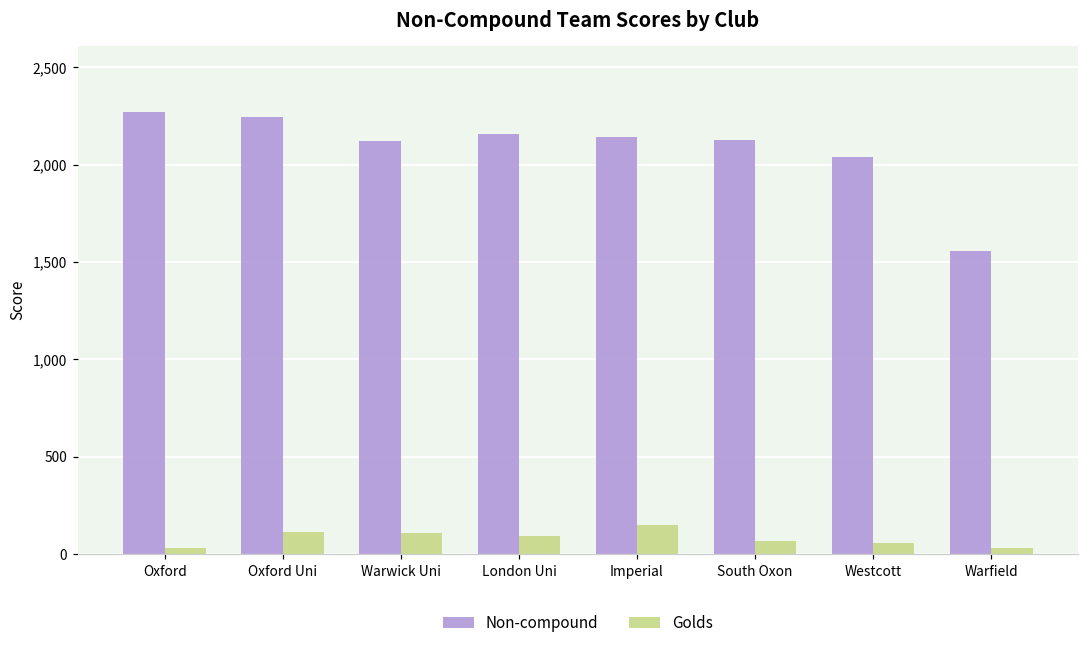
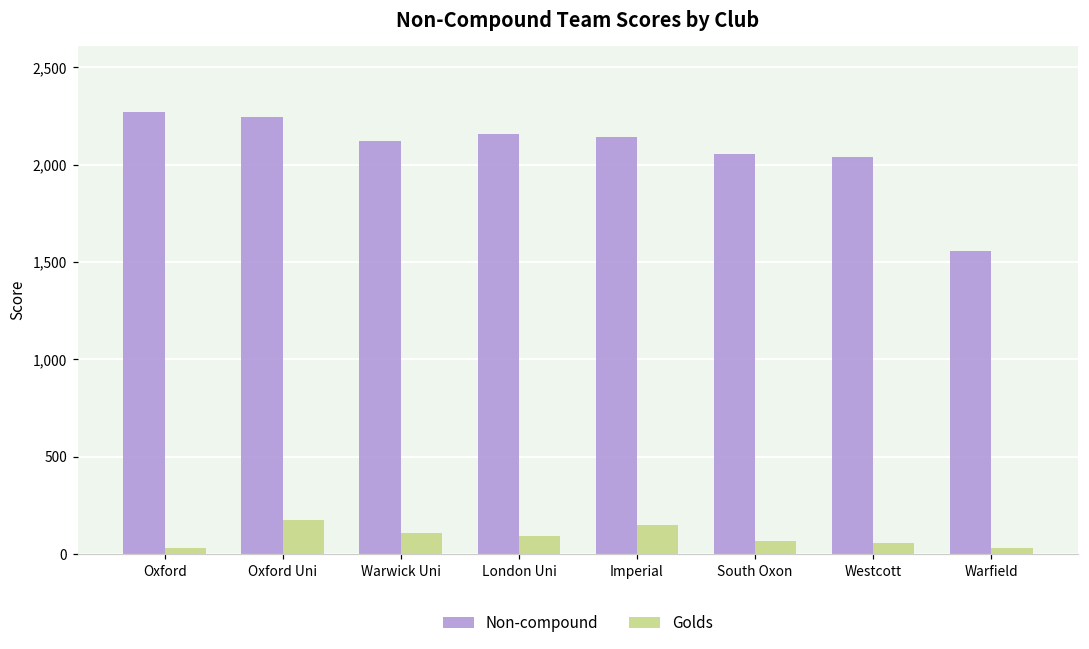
  {
    "Non-compound": {
      "Oxford": "2,270",
      "Oxford Uni": "2,240",
      "Warwick Uni": "2,120",
      "London Uni": "2,160",
      "Imperial": "2,140",
-     "South Oxon": "2,130",
+     "South Oxon": "2,060",
      "Westcott": "2,040",
      "Warfield": "1,560"
    },
    "Golds": {
      "Oxford": "30",
-     "Oxford Uni": "120",
+     "Oxford Uni": "180",
      "Warwick Uni": "110",
      "London Uni": "90",
      "Imperial": "150",
      "South Oxon": "70",
      "Westcott": "60",
      "Warfield": "30"
    }
  }
